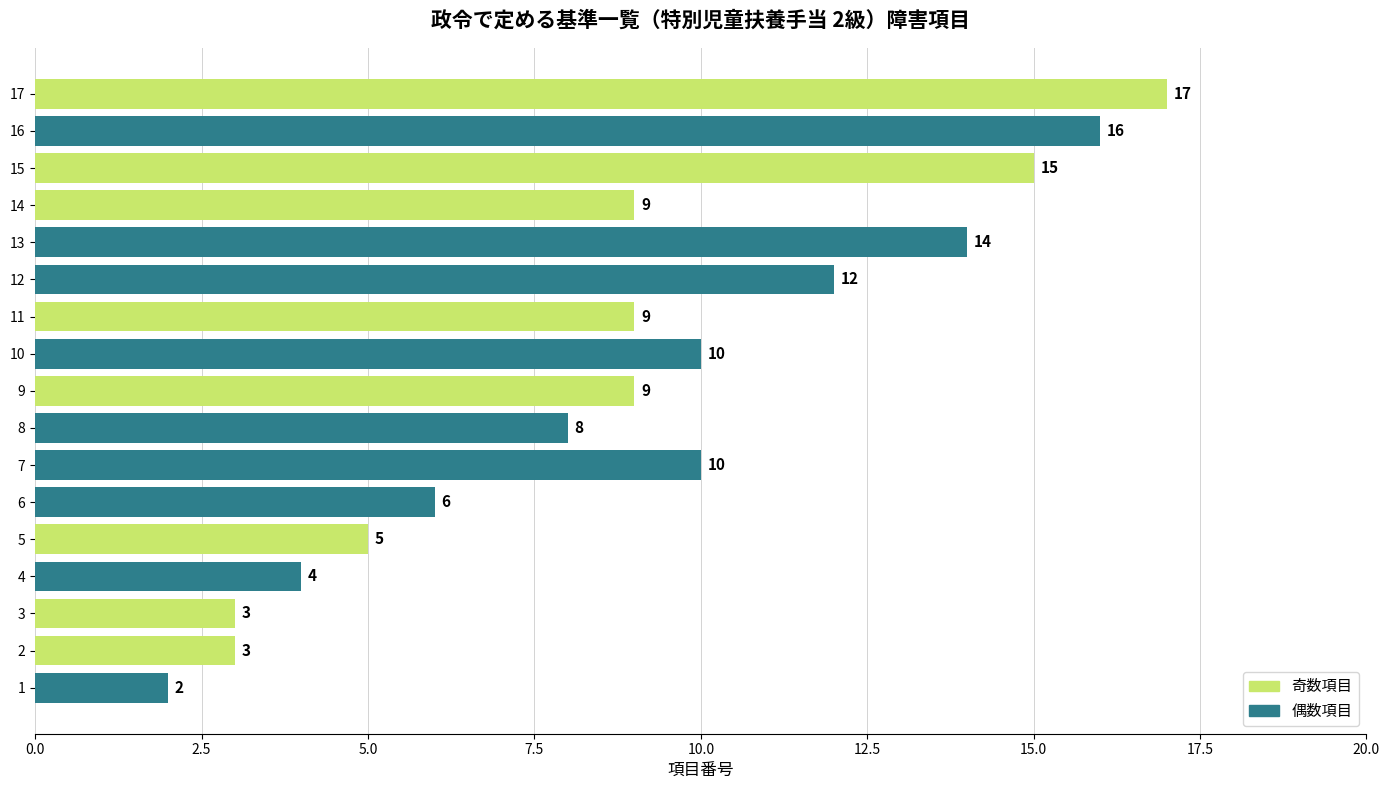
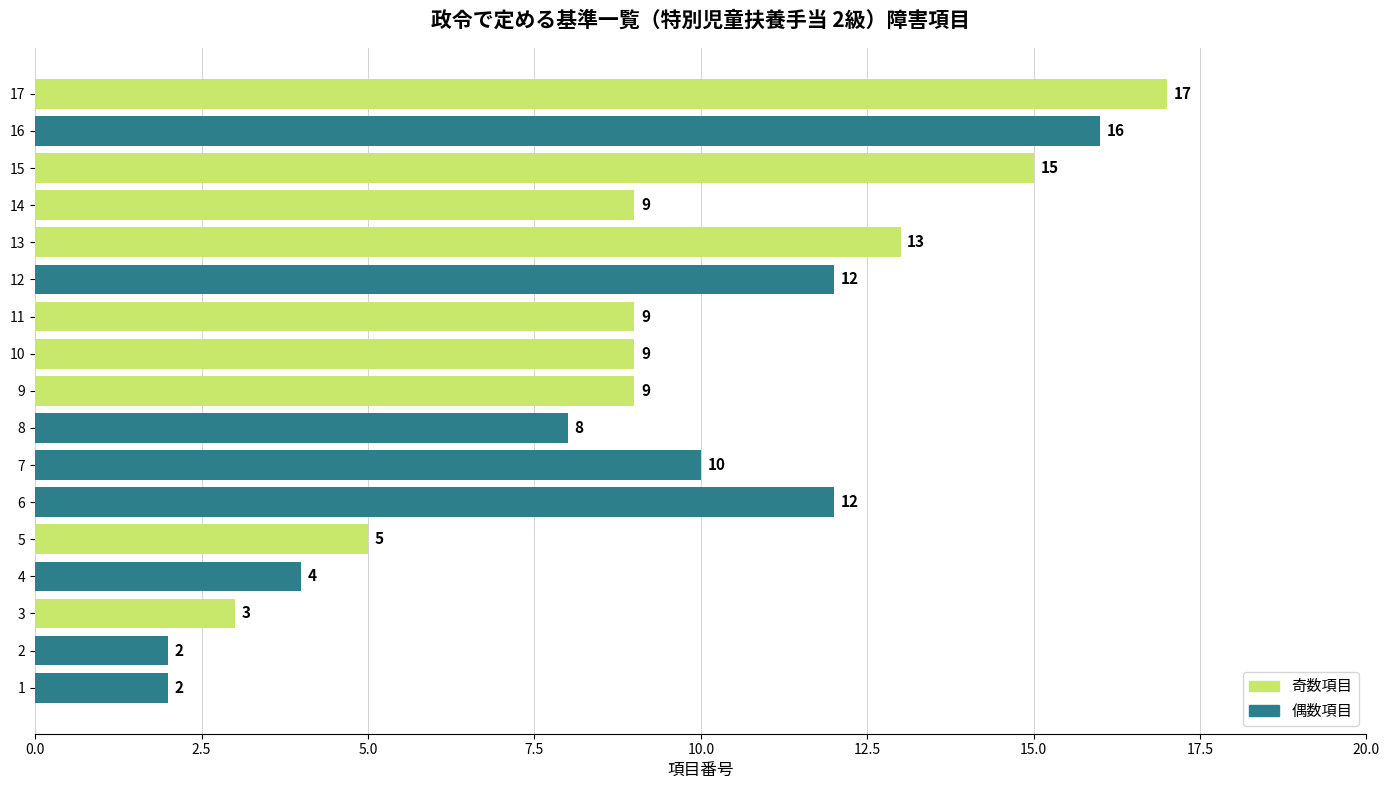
  {
    "17": 17,
    "16": 16,
    "15": 15,
    "14": 9,
-   "13": 14,
+   "13": 13,
    "12": 12,
    "11": 9,
-   "10": 10,
+   "10": 9,
    "9": 9,
    "8": 8,
    "7": 10,
-   "6": 6,
+   "6": 12,
    "5": 5,
    "4": 4,
    "3": 3,
-   "2": 3,
+   "2": 2,
    "1": 2
  }
